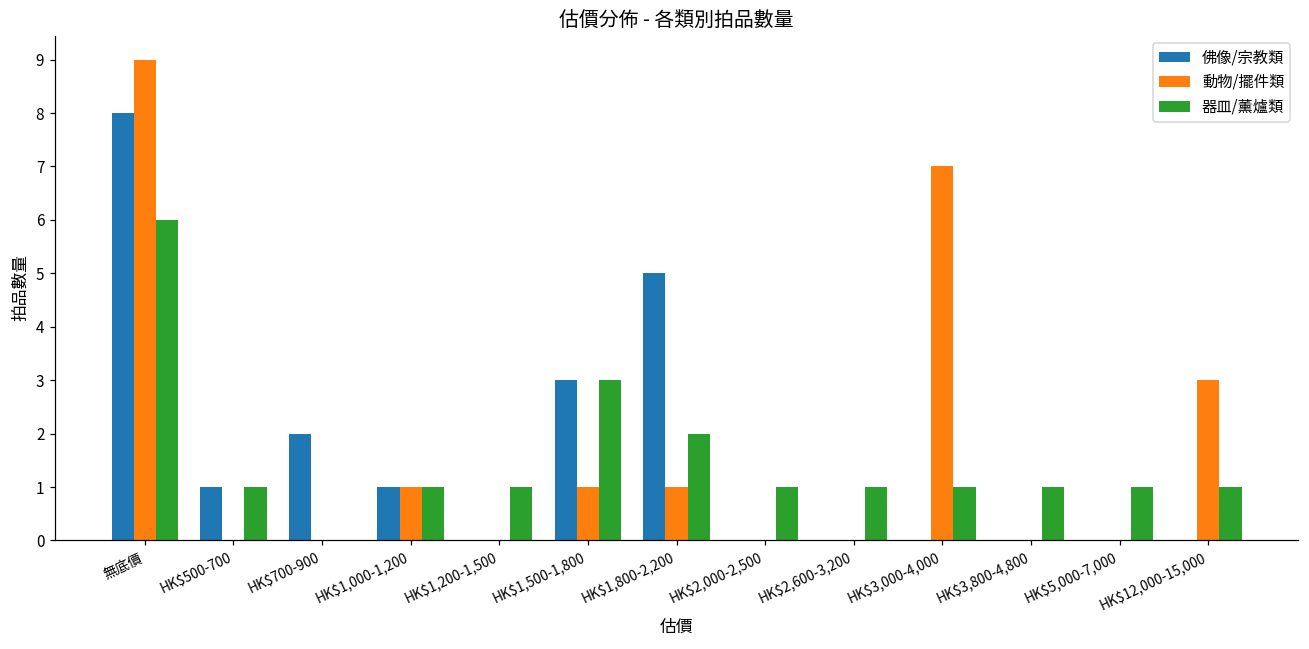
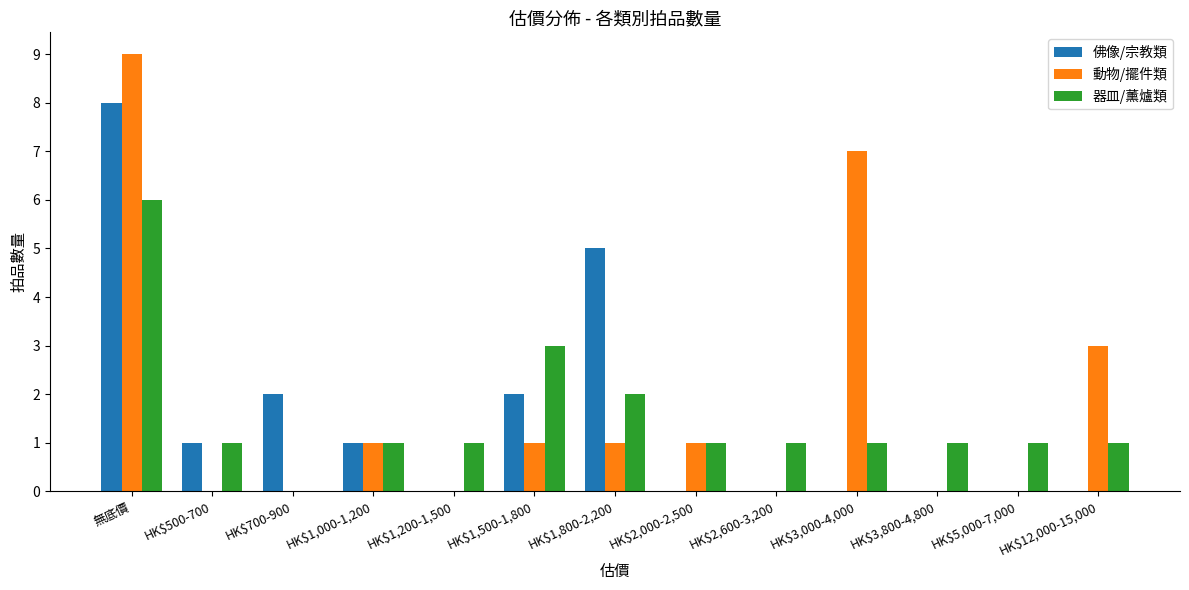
  {
    "佛像/宗教類": {
      "無底價": 8,
      "HK$500-700": 1,
      "HK$700-900": 2,
      "HK$1,000-1,200": 1,
      "HK$1,200-1,500": 0,
-     "HK$1,500-1,800": 3,
+     "HK$1,500-1,800": 2,
      "HK$1,800-2,200": 5,
      "HK$2,000-2,500": 0,
      "HK$2,600-3,200": 0,
      "HK$3,000-4,000": 0,
      "HK$3,800-4,800": 0,
      "HK$5,000-7,000": 0,
      "HK$12,000-15,000": 0
    },
    "動物/擺件類": {
      "無底價": 9,
      "HK$500-700": 0,
      "HK$700-900": 0,
      "HK$1,000-1,200": 1,
      "HK$1,200-1,500": 0,
      "HK$1,500-1,800": 1,
      "HK$1,800-2,200": 1,
-     "HK$2,000-2,500": 0,
+     "HK$2,000-2,500": 1,
      "HK$2,600-3,200": 0,
      "HK$3,000-4,000": 7,
      "HK$3,800-4,800": 0,
      "HK$5,000-7,000": 0,
      "HK$12,000-15,000": 3
    },
    "器皿/薰爐類": {
      "無底價": 6,
      "HK$500-700": 1,
      "HK$700-900": 0,
      "HK$1,000-1,200": 1,
      "HK$1,200-1,500": 1,
      "HK$1,500-1,800": 3,
      "HK$1,800-2,200": 2,
      "HK$2,000-2,500": 1,
      "HK$2,600-3,200": 1,
      "HK$3,000-4,000": 1,
      "HK$3,800-4,800": 1,
      "HK$5,000-7,000": 1,
      "HK$12,000-15,000": 1
    }
  }
